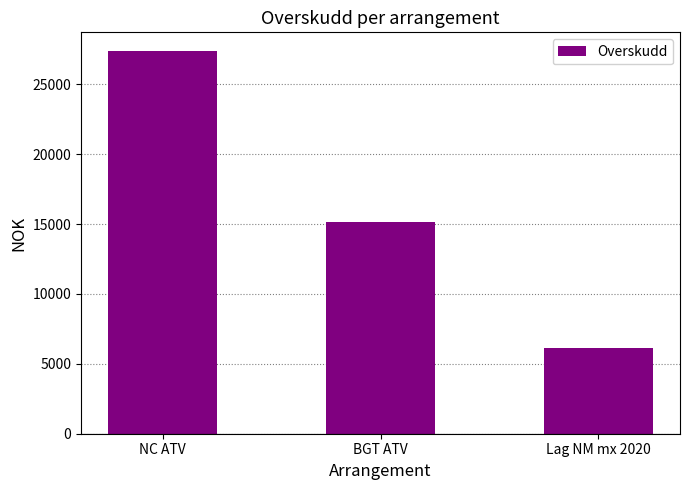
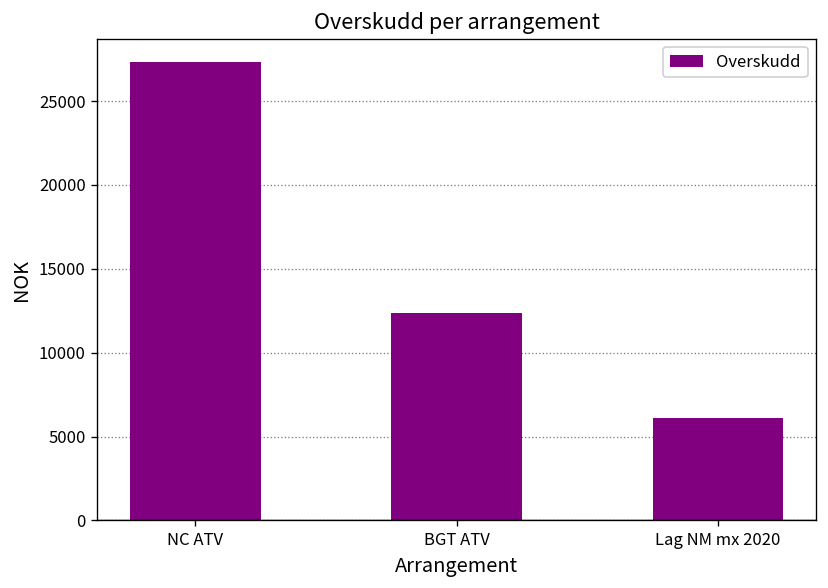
  {
    "NC ATV": 27300,
-   "BGT ATV": 15100,
+   "BGT ATV": 12400,
    "Lag NM mx 2020": 6100
  }
